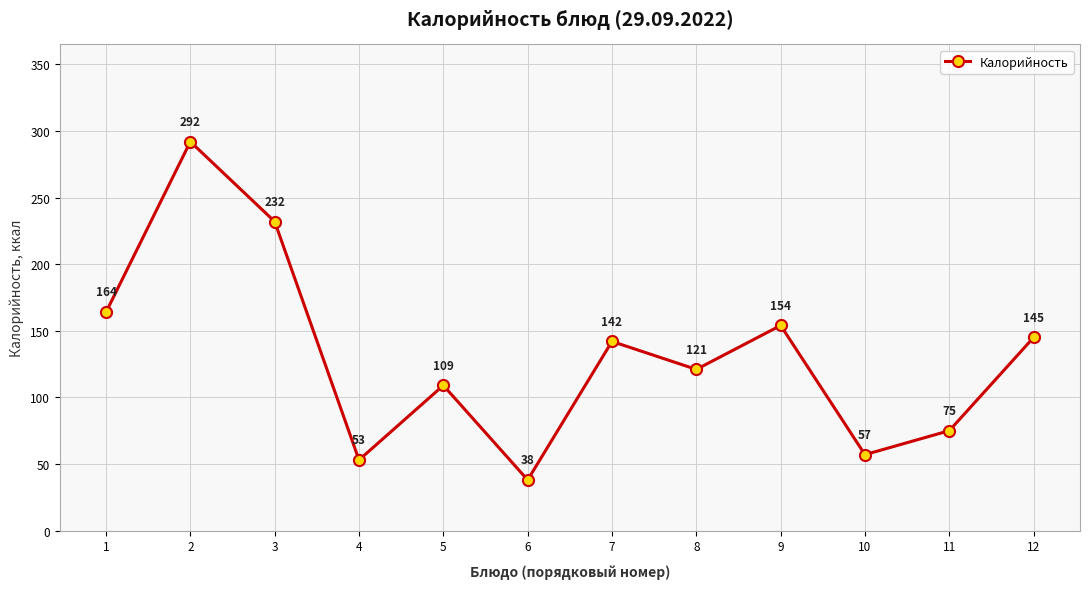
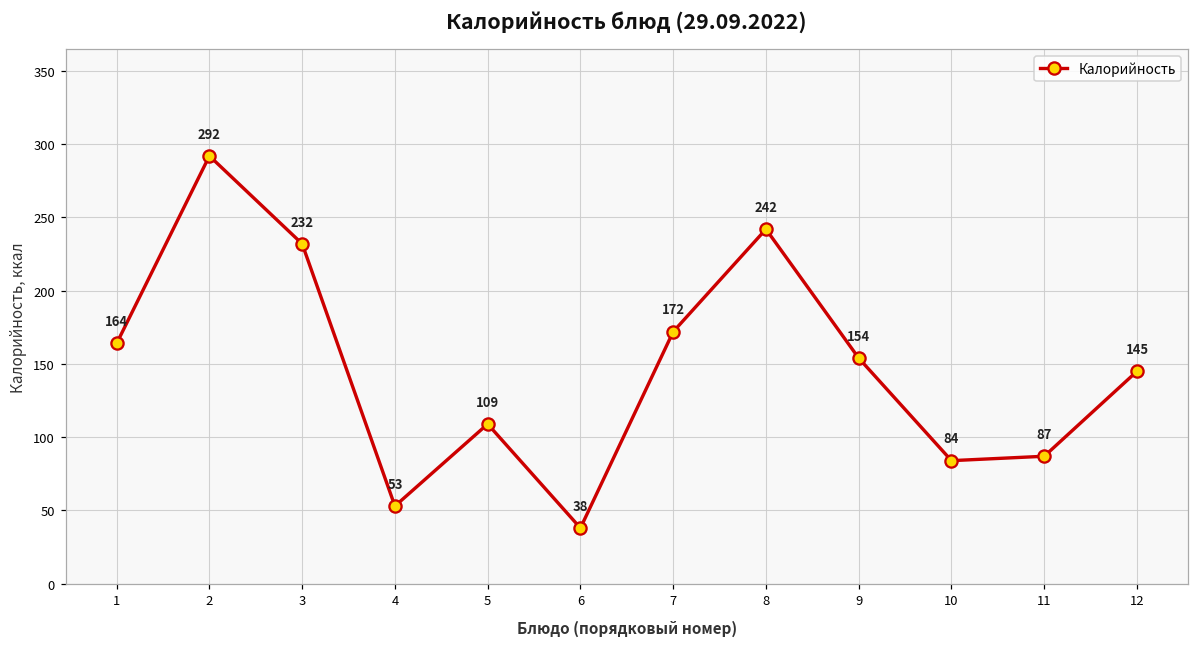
  {
    "1": 164,
    "2": 292,
    "3": 232,
    "4": 53,
    "5": 109,
    "6": 38,
-   "7": 142,
-   "8": 121,
+   "7": 172,
+   "8": 242,
    "9": 154,
-   "10": 57,
-   "11": 75,
+   "10": 84,
+   "11": 87,
    "12": 145
  }
